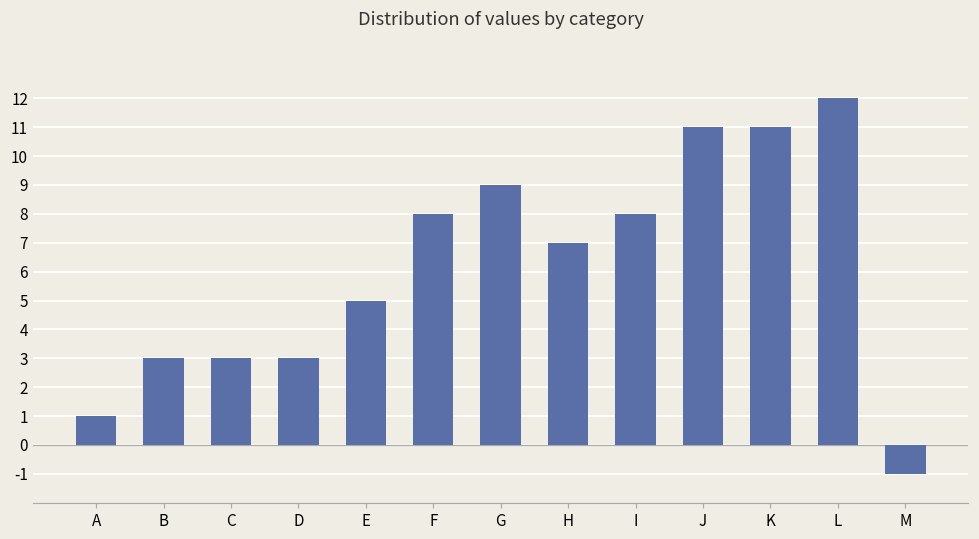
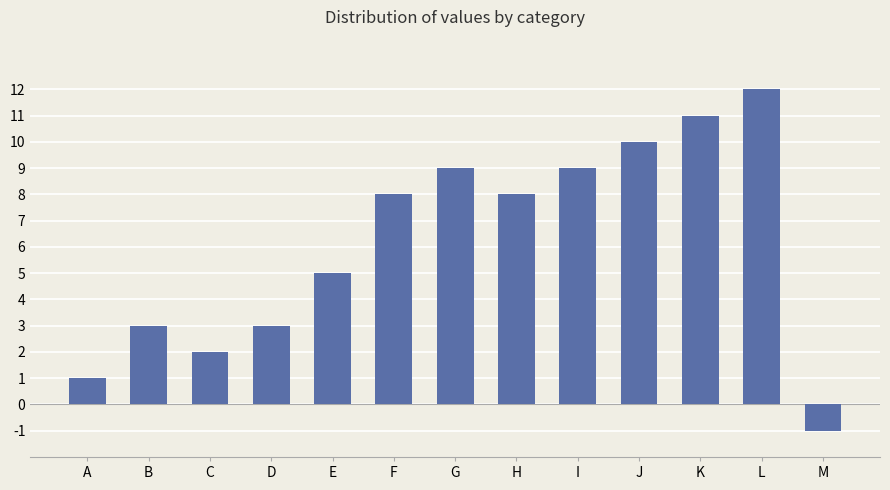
  {
    "A": 1,
    "B": 3,
-   "C": 3,
+   "C": 2,
    "D": 3,
    "E": 5,
    "F": 8,
    "G": 9,
-   "H": 7,
-   "I": 8,
-   "J": 11,
+   "H": 8,
+   "I": 9,
+   "J": 10,
    "K": 11,
    "L": 12,
    "M": -1
  }
